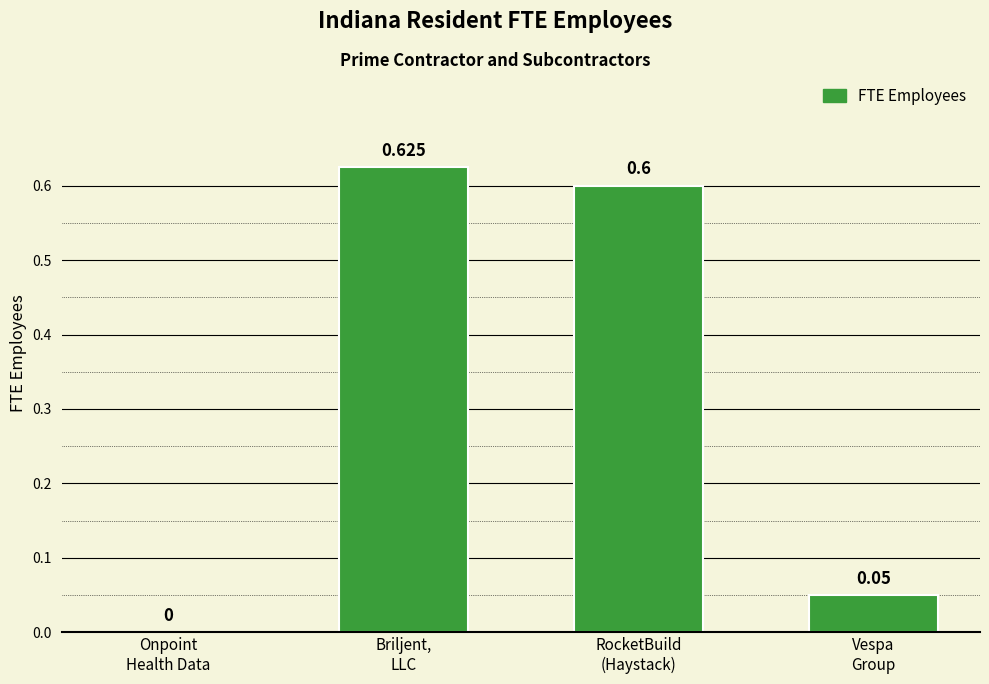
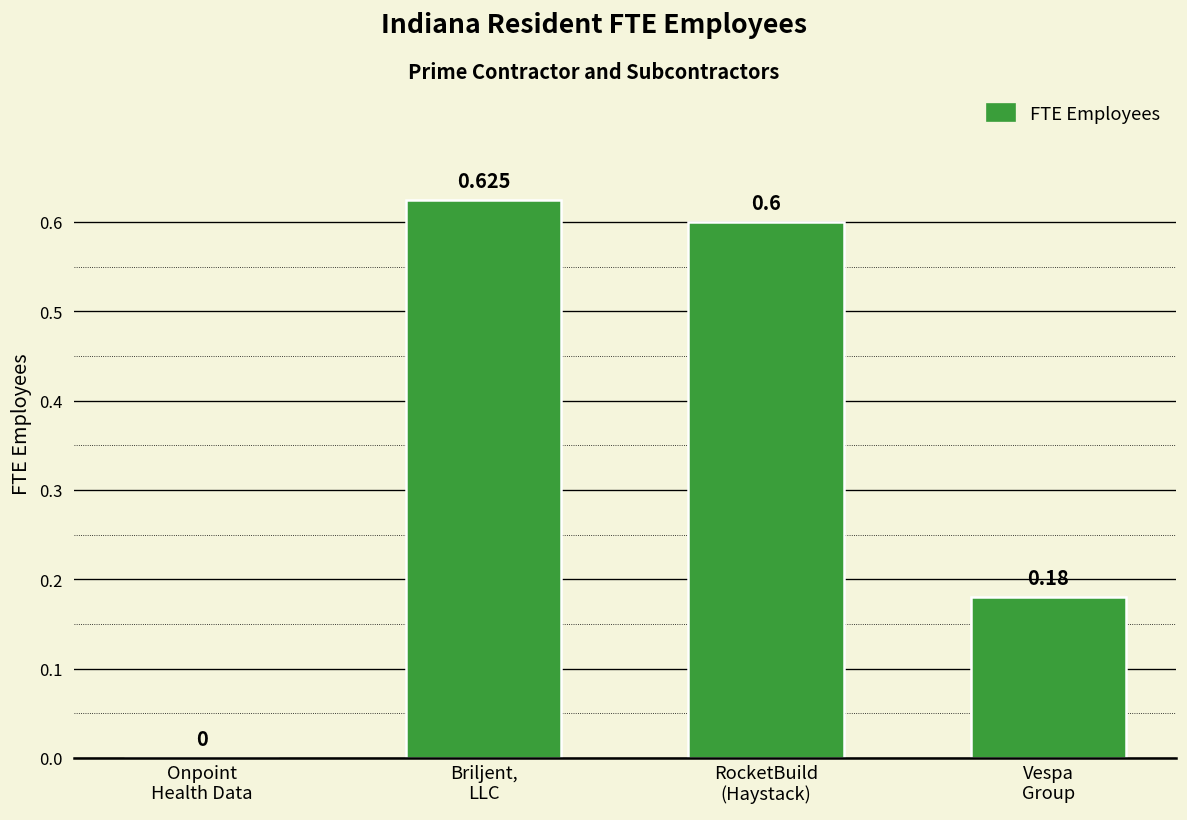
  {
    "Onpoint Health Data": 0,
    "Briljent, LLC": 0.625,
    "RocketBuild (Haystack)": 0.6,
-   "Vespa Group": 0.05
+   "Vespa Group": 0.18
  }
